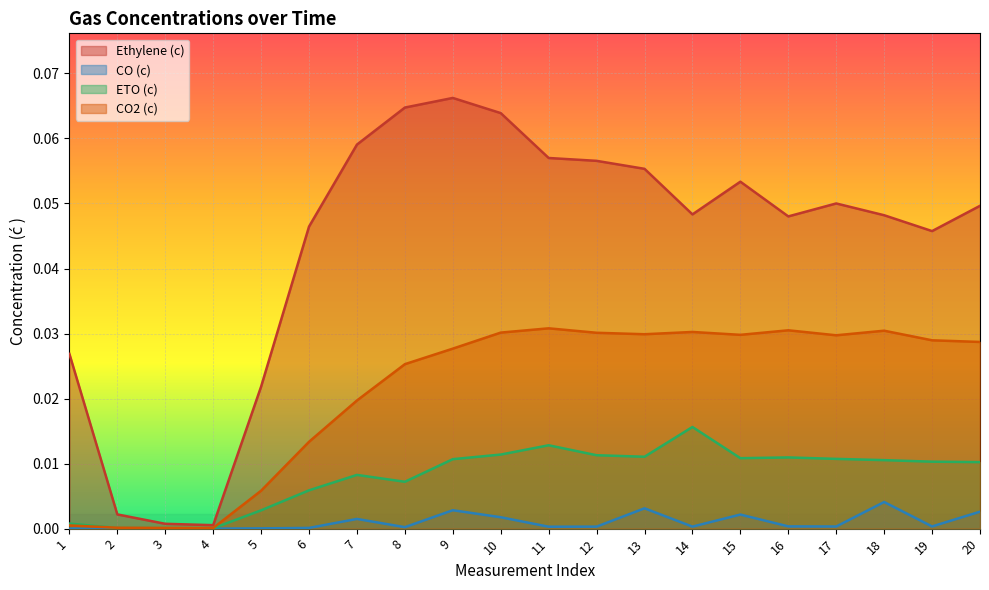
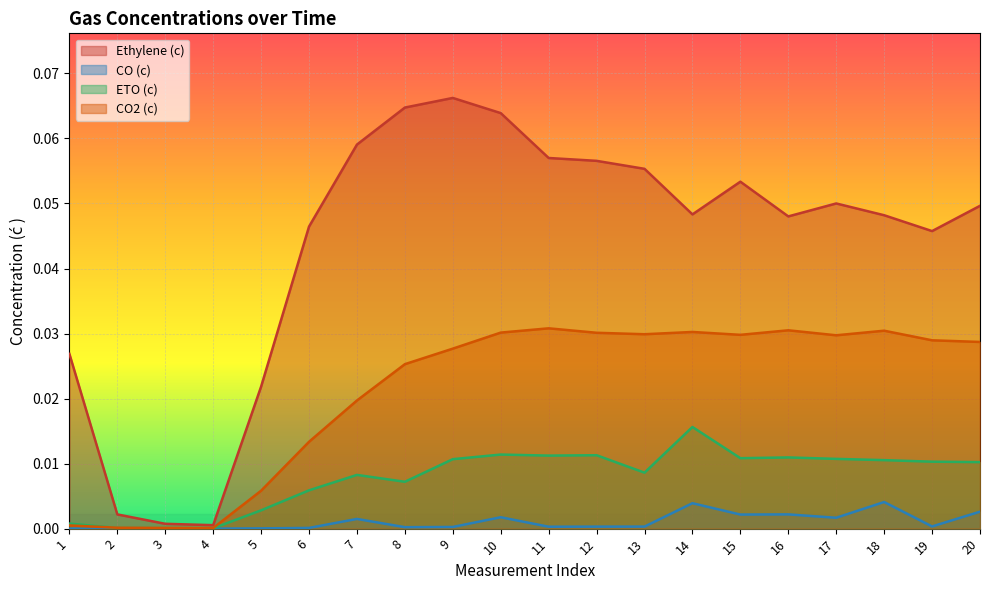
  {
    "CO (c)": {
      "1": 0.000,
      "5": 0.000,
      "6": 0.000,
      "7": 0.001,
      "8": 0.000,
-     "9": 0.003,
+     "9": 0.000,
      "10": 0.002,
      "11": 0.000,
      "12": 0.000,
-     "13": 0.003,
-     "14": 0.000,
+     "13": 0.000,
+     "14": 0.004,
      "15": 0.002,
-     "16": 0.000,
-     "17": 0.000,
+     "16": 0.002,
+     "17": 0.002,
      "18": 0.004,
      "19": 0.000,
      "20": 0.003
    },
    "ETO (c)": {
      "5": 0.003,
      "6": 0.006,
      "7": 0.008,
      "8": 0.007,
      "9": 0.011,
      "10": 0.011,
-     "11": 0.013,
+     "11": 0.011,
      "12": 0.011,
-     "13": 0.011,
+     "13": 0.009,
      "14": 0.016,
      "15": 0.011,
      "16": 0.011,
      "17": 0.011,
      "18": 0.011,
      "19": 0.010,
      "20": 0.010
    }
  }
